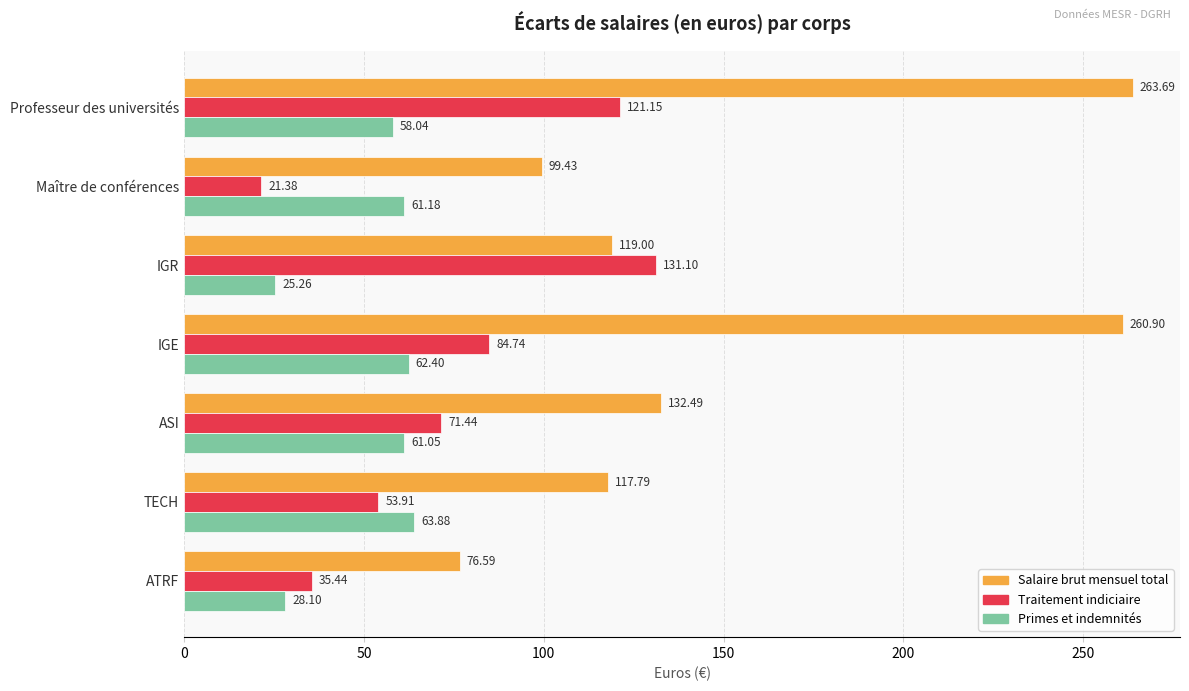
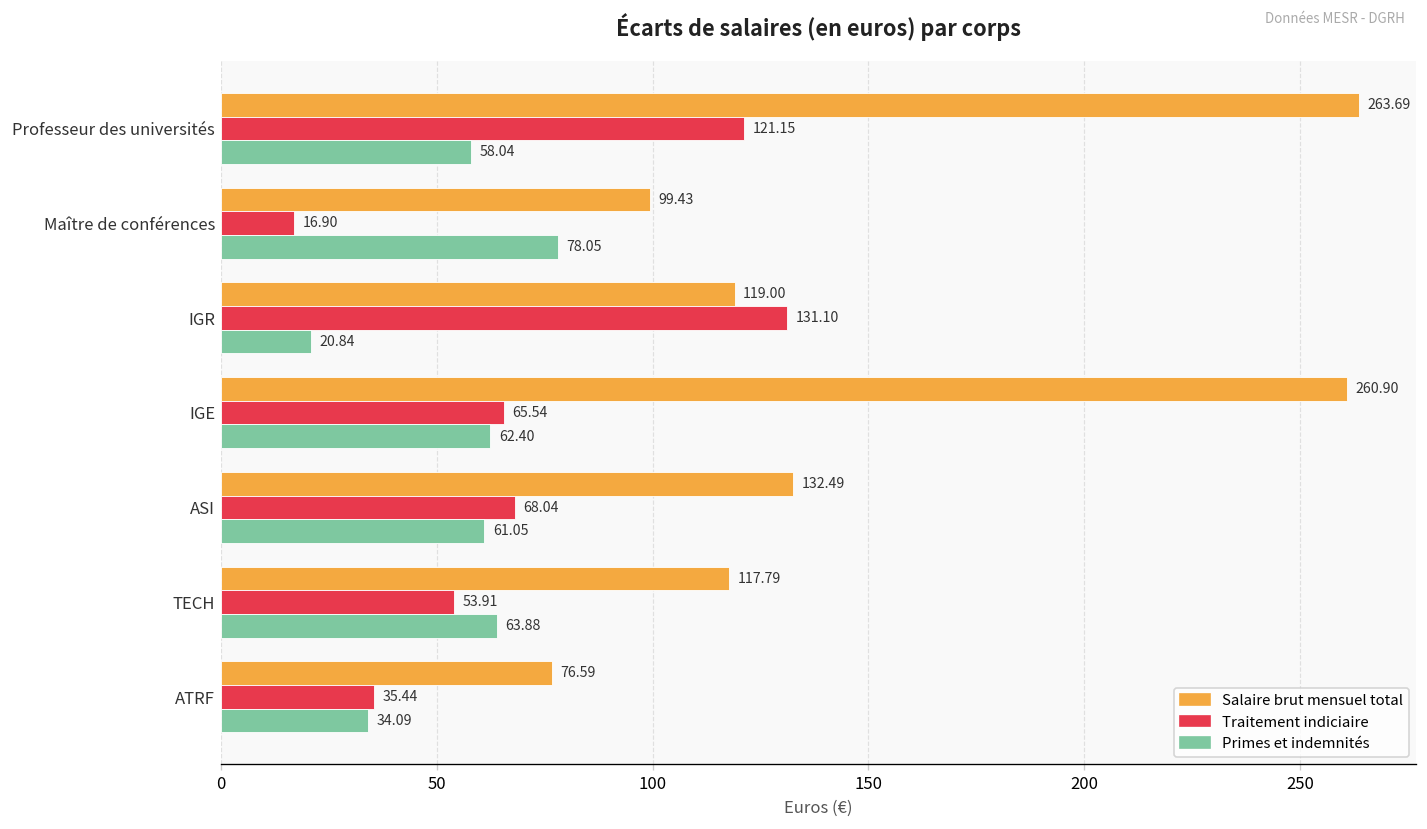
  {
    "Salaire brut mensuel total": {
      "Professeur des universités": 263.69,
      "Maître de conférences": 99.43,
      "IGR": 119.00,
      "IGE": 260.90,
      "ASI": 132.49,
      "TECH": 117.79,
      "ATRF": 76.59
    },
    "Traitement indiciaire": {
      "Professeur des universités": 121.15,
-     "Maître de conférences": 21.38,
+     "Maître de conférences": 16.90,
      "IGR": 131.10,
-     "IGE": 84.74,
-     "ASI": 71.44,
+     "IGE": 65.54,
+     "ASI": 68.04,
      "TECH": 53.91,
      "ATRF": 35.44
    },
    "Primes et indemnités": {
      "Professeur des universités": 58.04,
-     "Maître de conférences": 61.18,
-     "IGR": 25.26,
+     "Maître de conférences": 78.05,
+     "IGR": 20.84,
      "IGE": 62.40,
      "ASI": 61.05,
      "TECH": 63.88,
-     "ATRF": 28.10
+     "ATRF": 34.09
    }
  }
